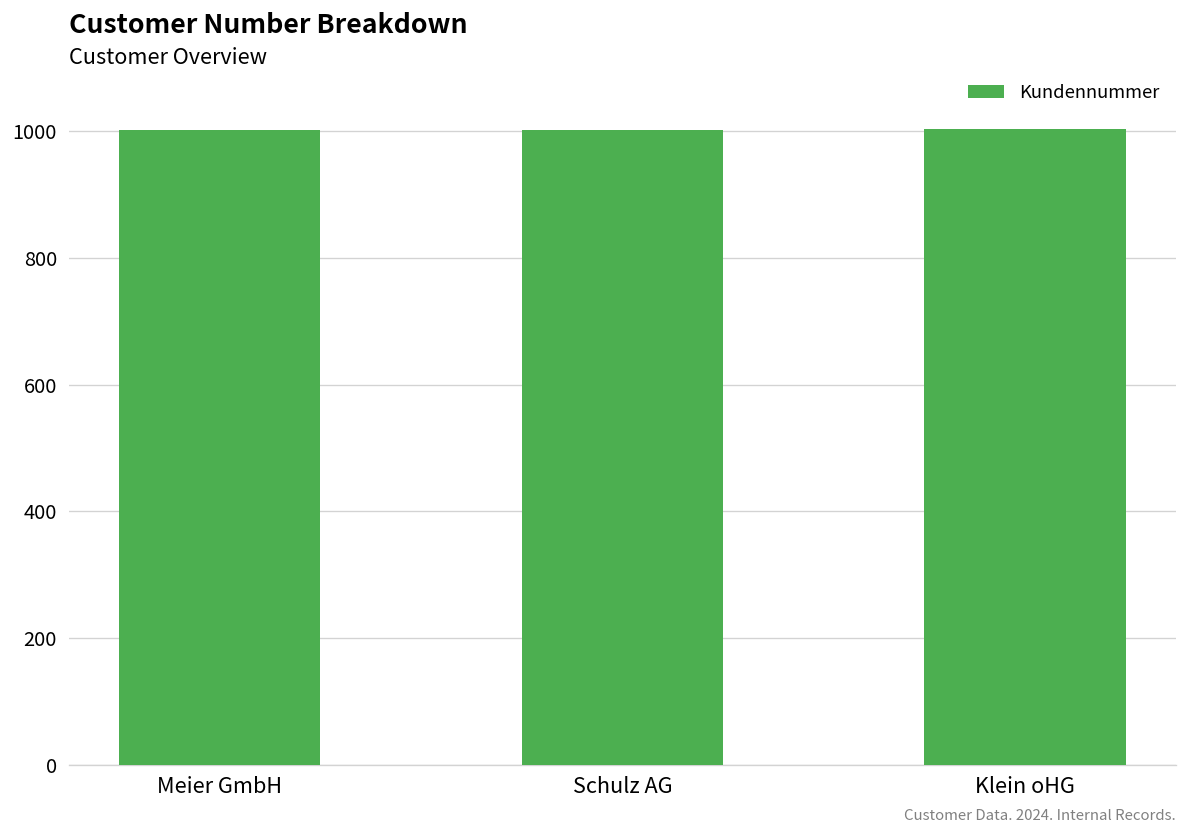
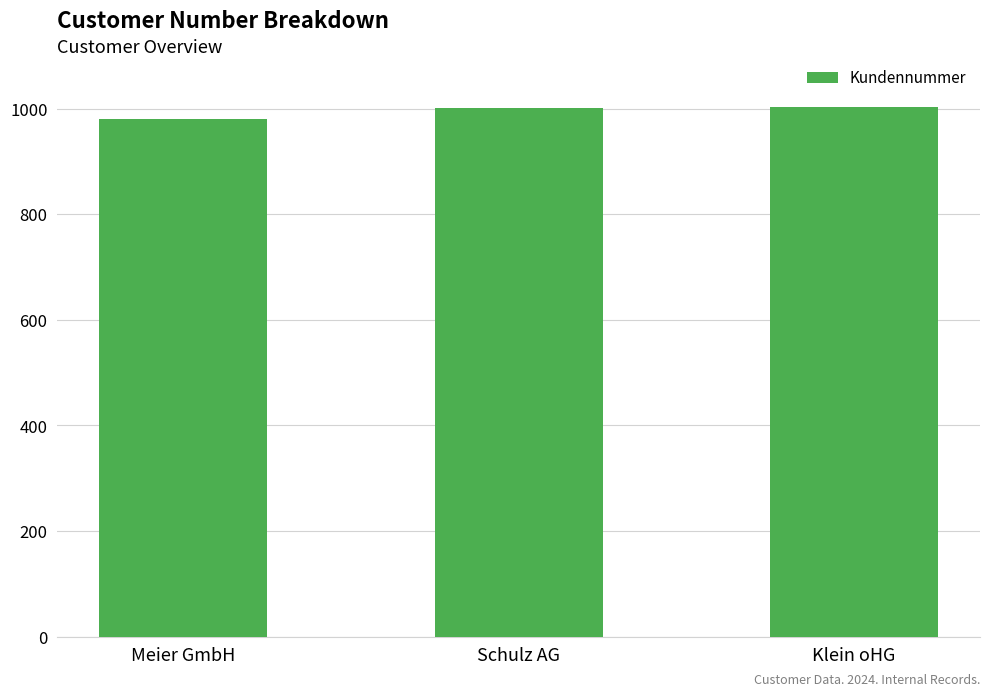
  {
-   "Meier GmbH": 1000,
+   "Meier GmbH": 980,
    "Schulz AG": 1000,
    "Klein oHG": 1000
  }
